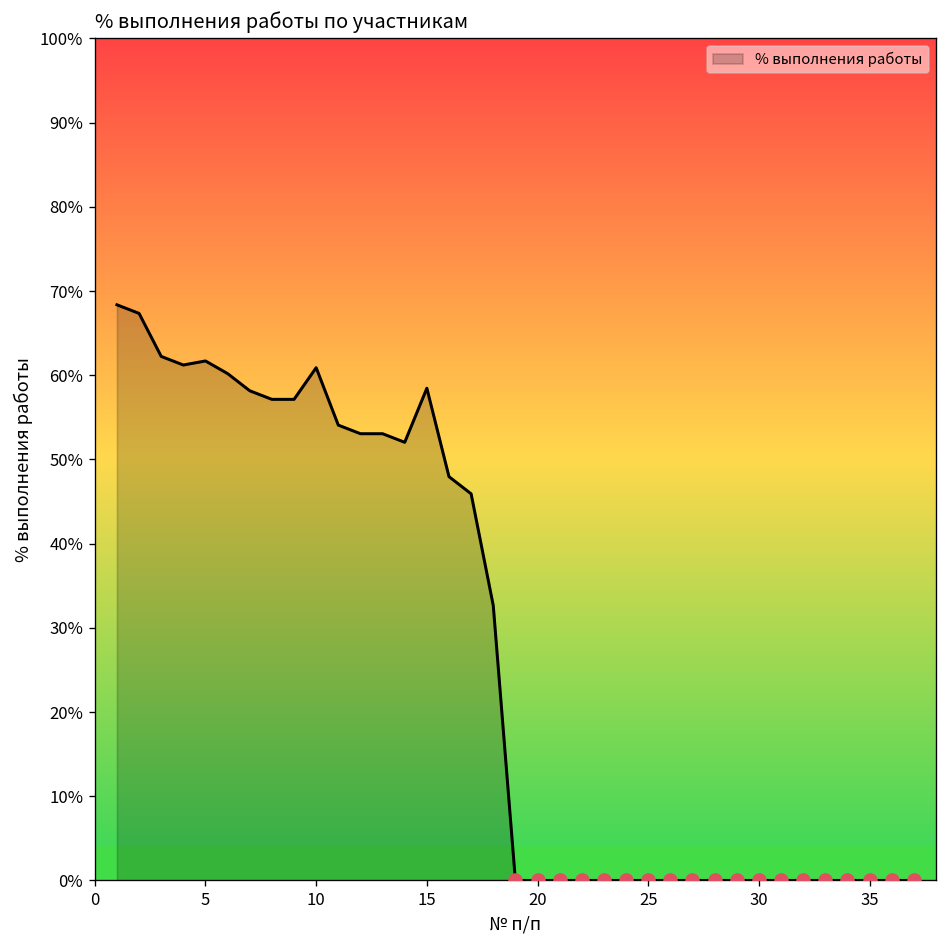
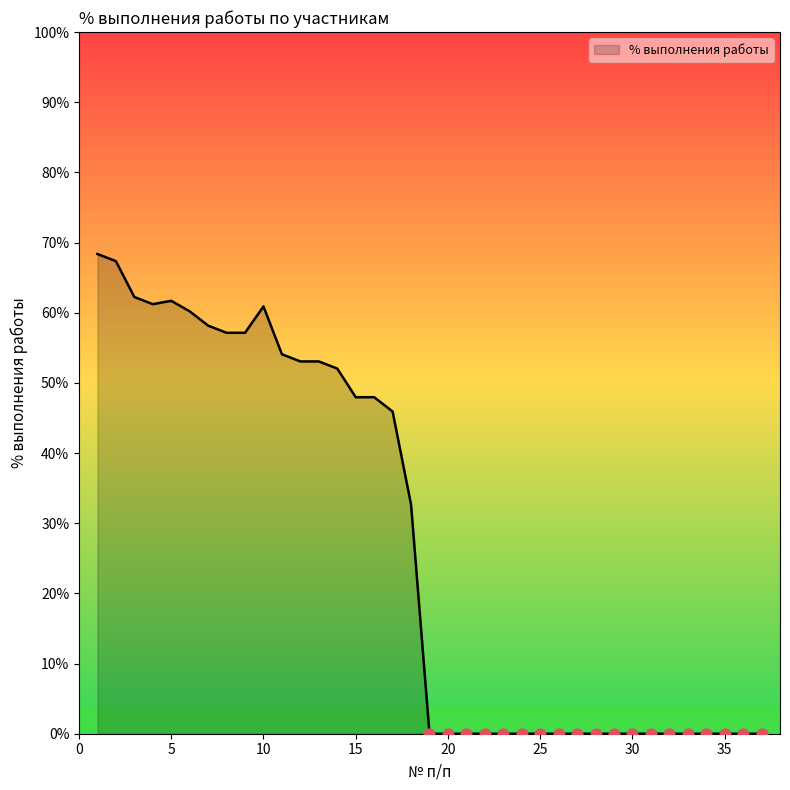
  {
    "% выполнения работы": {
      "5": "62%",
      "10": "61%",
-     "15": "58%"
+     "15": "48%"
    }
  }
